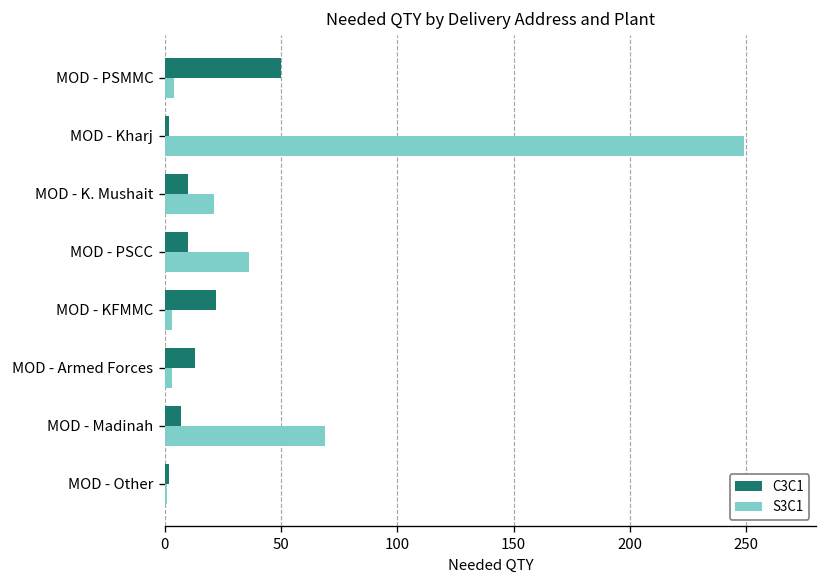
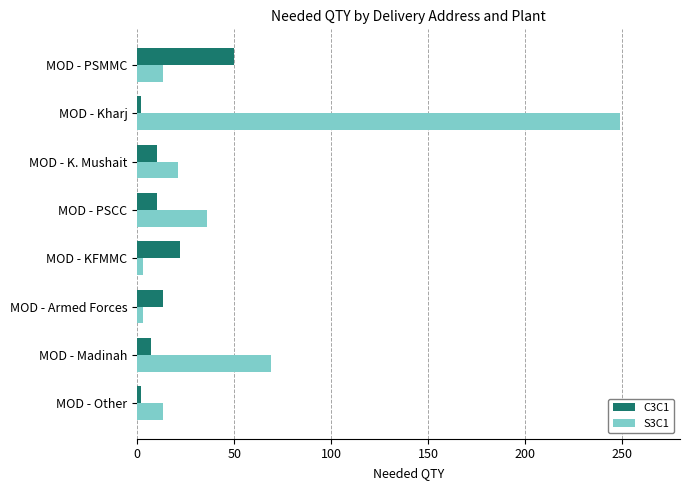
  {
    "C3C1": {
      "MOD - PSMMC": 50,
      "MOD - Kharj": 2,
      "MOD - K. Mushait": 10,
      "MOD - PSCC": 10,
      "MOD - KFMMC": 22,
      "MOD - Armed Forces": 13,
      "MOD - Madinah": 7,
      "MOD - Other": 2
    },
    "S3C1": {
-     "MOD - PSMMC": 4,
+     "MOD - PSMMC": 13,
      "MOD - Kharj": 249,
      "MOD - K. Mushait": 21,
      "MOD - PSCC": 36,
      "MOD - KFMMC": 3,
      "MOD - Armed Forces": 3,
      "MOD - Madinah": 69,
-     "MOD - Other": 1
+     "MOD - Other": 13
    }
  }
